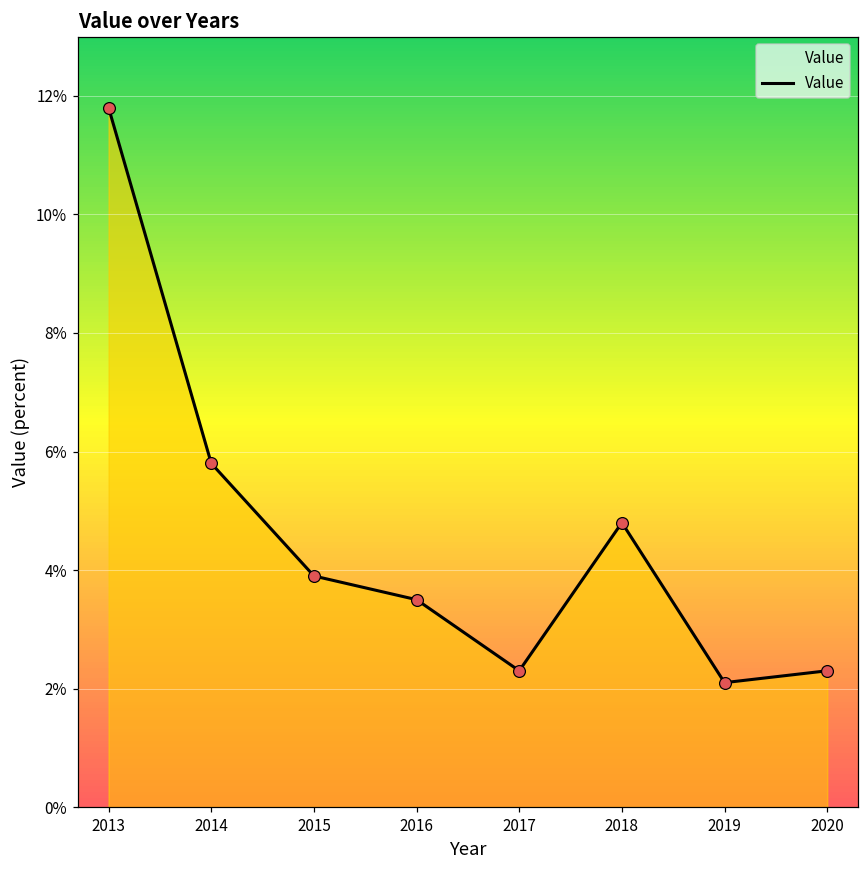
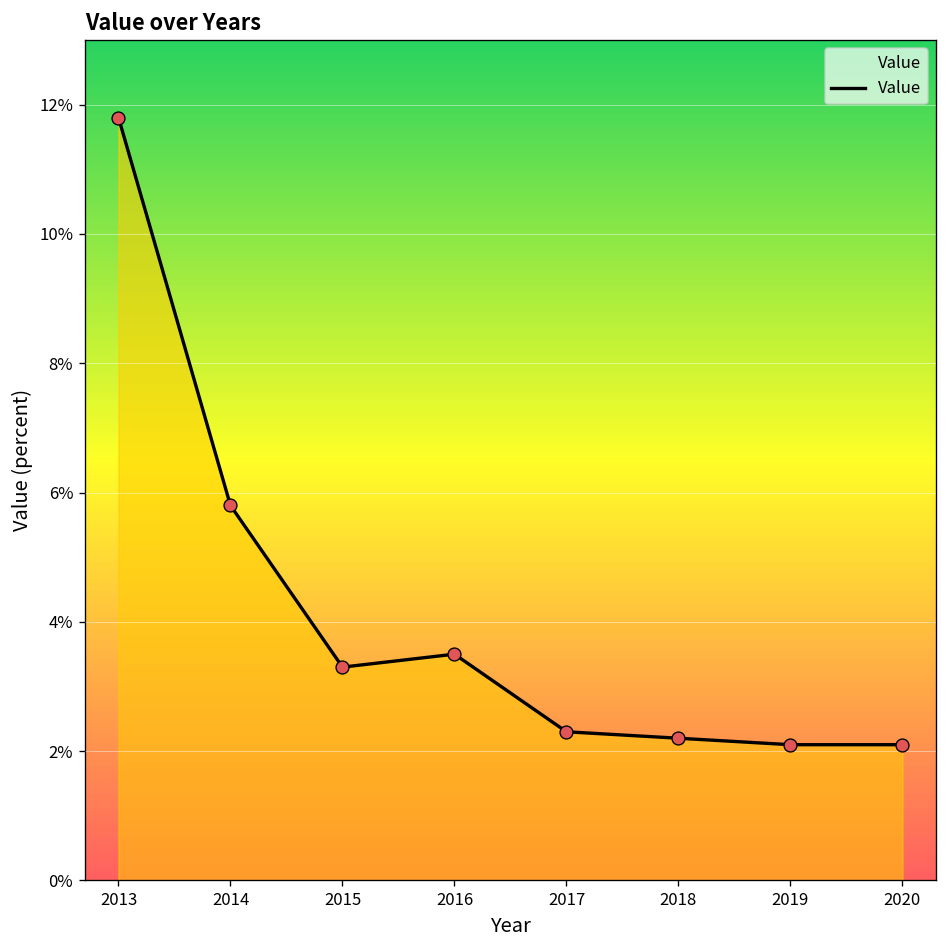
  {
    "2013": "11.8%",
    "2014": "5.8%",
-   "2015": "3.9%",
+   "2015": "3.3%",
    "2016": "3.5%",
    "2017": "2.3%",
-   "2018": "4.8%",
+   "2018": "2.2%",
    "2019": "2.1%",
-   "2020": "2.3%"
+   "2020": "2.1%"
  }
